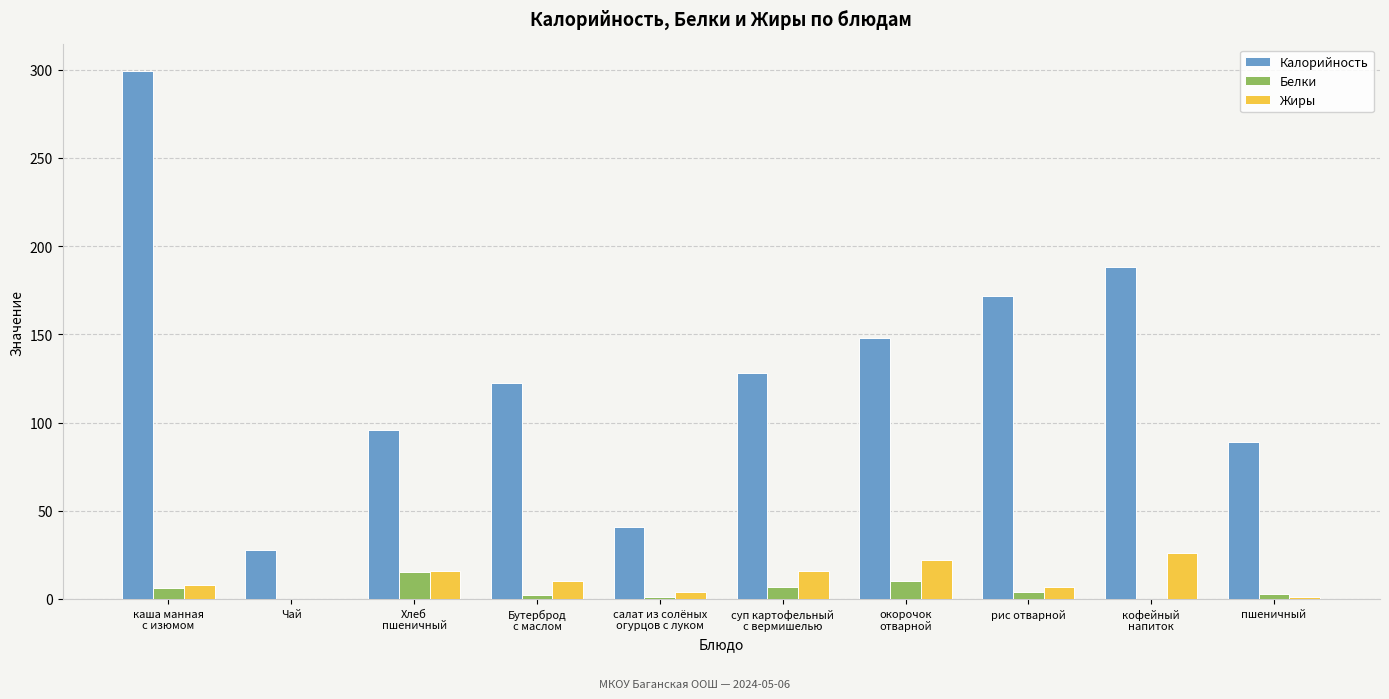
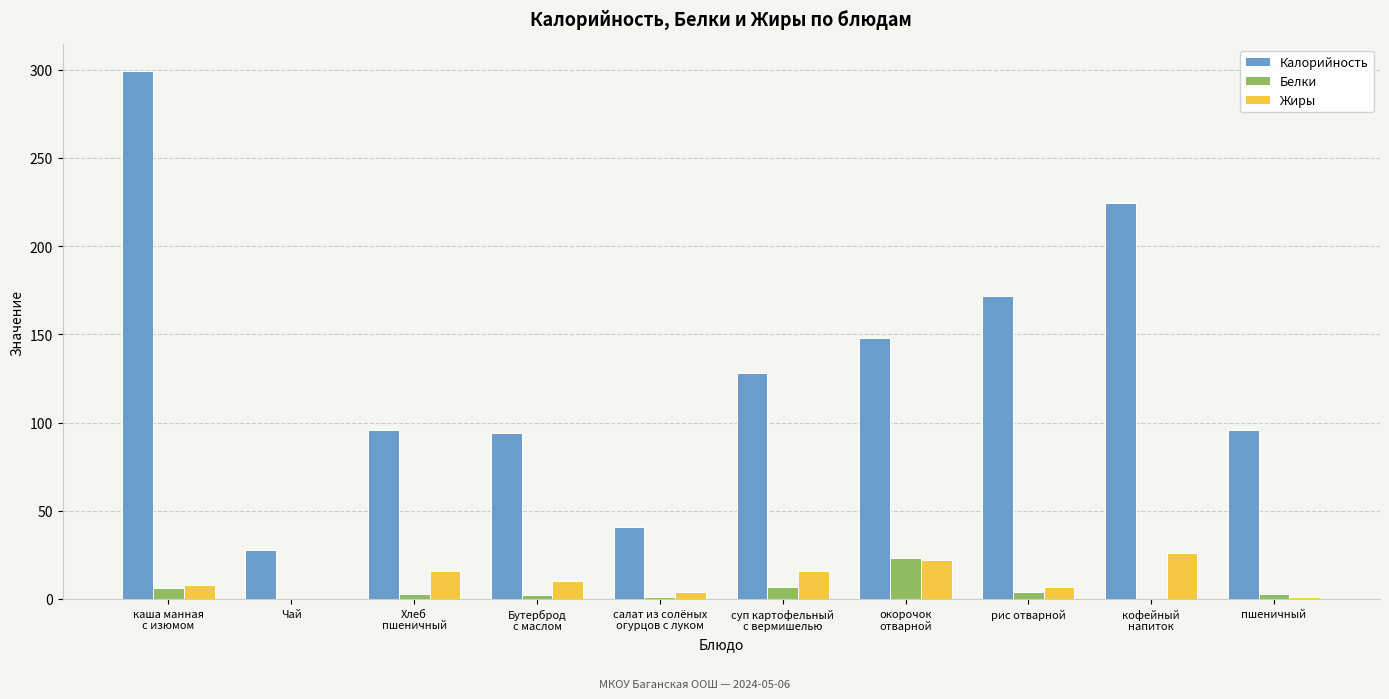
  {
    "Калорийность": {
      "каша манная с изюмом": 299,
      "Чай": 28,
      "Хлеб пшеничный": 96,
-     "Бутерброд с маслом": 122,
+     "Бутерброд с маслом": 94,
      "салат из солёных огурцов с луком": 41,
      "суп картофельный с вермишелью": 128,
      "окорочок отварной": 148,
      "рис отварной": 172,
-     "кофейный напиток": 188,
-     "пшеничный": 89
+     "кофейный напиток": 224,
+     "пшеничный": 96
    },
    "Белки": {
      "каша манная с изюмом": 6,
-     "Хлеб пшеничный": 15,
+     "Хлеб пшеничный": 3,
      "Бутерброд с маслом": 2,
      "суп картофельный с вермишелью": 7,
-     "окорочок отварной": 10,
+     "окорочок отварной": 23,
      "рис отварной": 4,
      "кофейный напиток": 0,
      "пшеничный": 3
    },
    "Жиры": {
      "каша манная с изюмом": 8,
      "Чай": 0,
      "Хлеб пшеничный": 16,
      "Бутерброд с маслом": 10,
      "салат из солёных огурцов с луком": 4,
      "суп картофельный с вермишелью": 16,
      "окорочок отварной": 22,
      "рис отварной": 7,
      "кофейный напиток": 26
    }
  }
